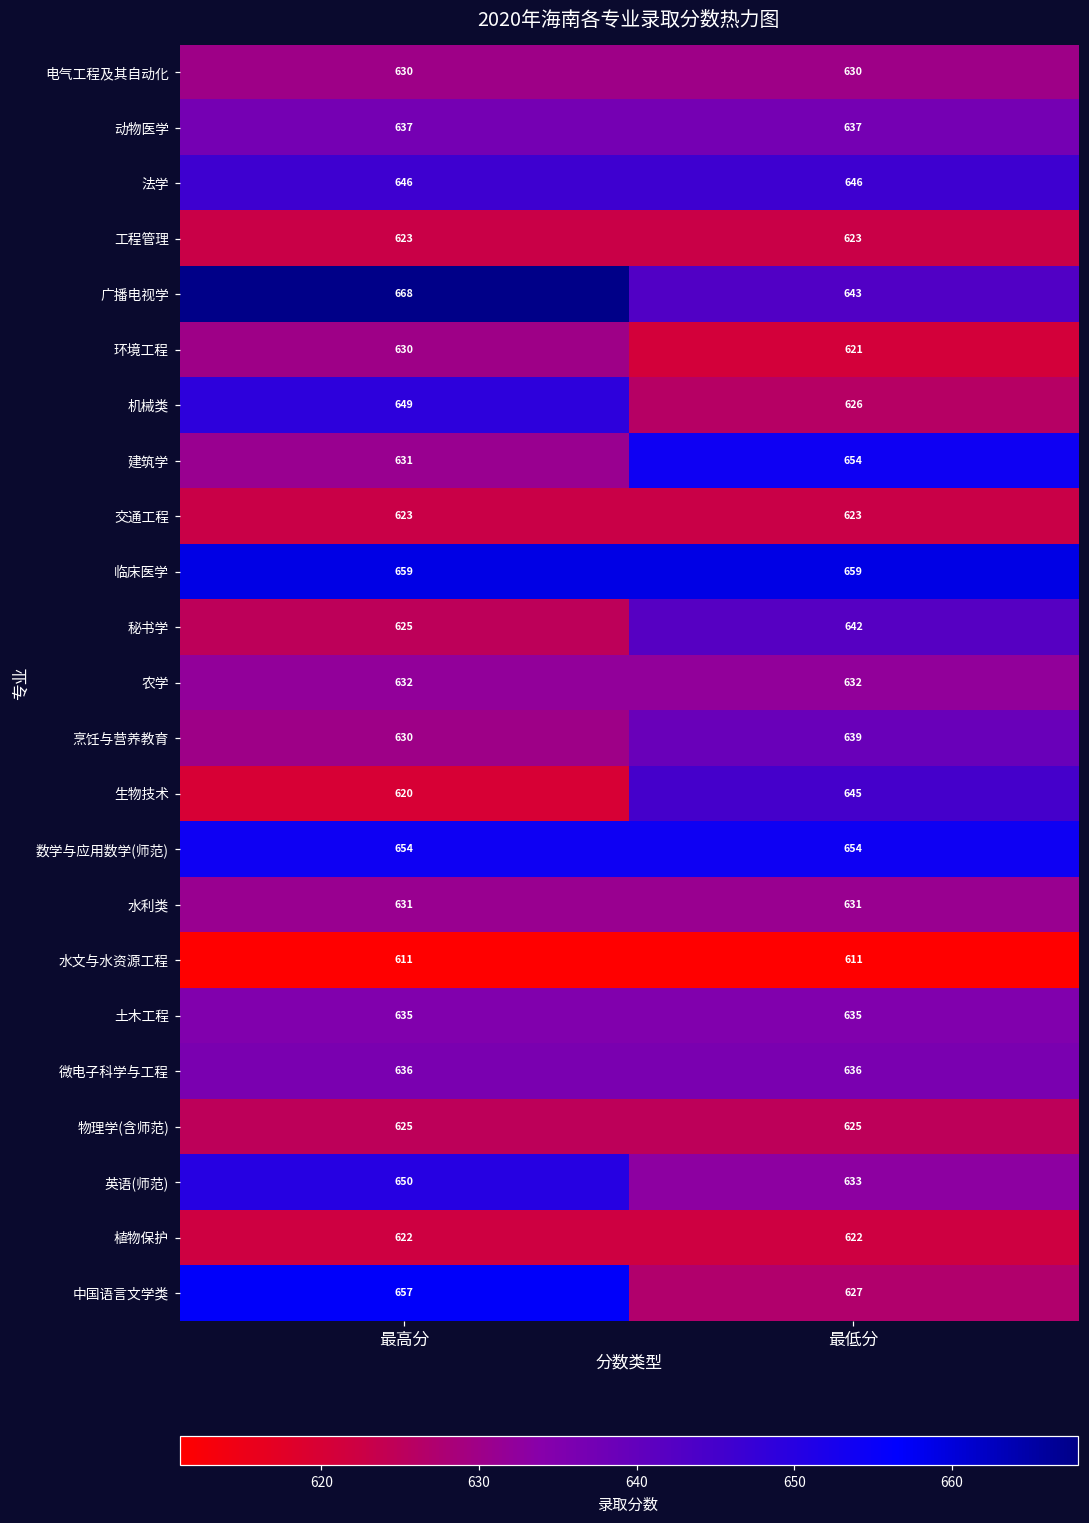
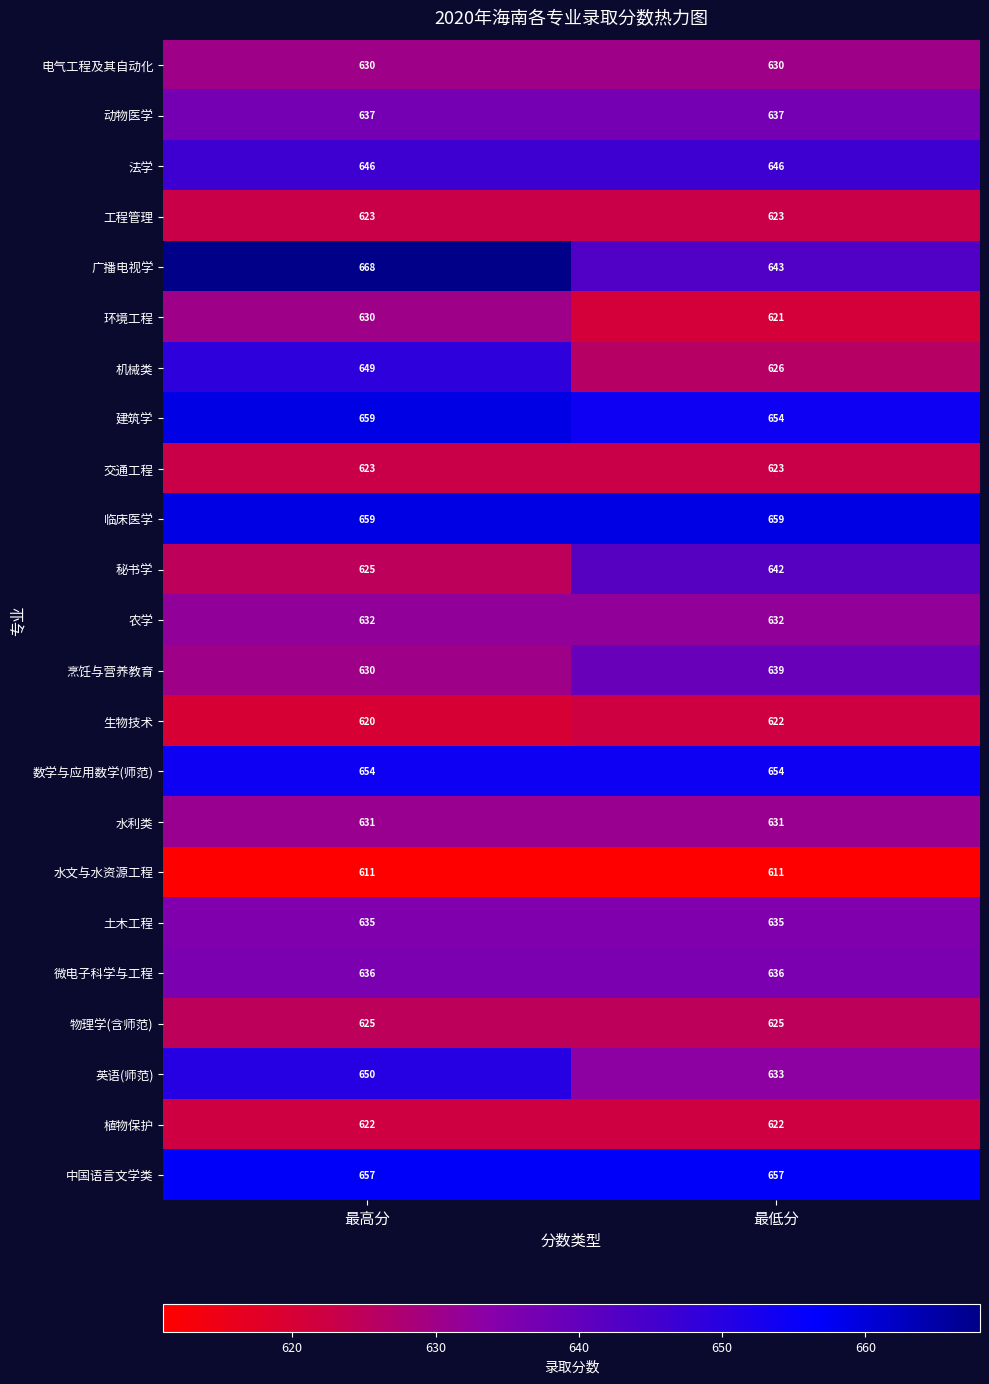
  {
    "电气工程及其自动化": {
      "最高分": 630,
      "最低分": 630
    },
    "动物医学": {
      "最高分": 637,
      "最低分": 637
    },
    "法学": {
      "最高分": 646,
      "最低分": 646
    },
    "工程管理": {
      "最高分": 623,
      "最低分": 623
    },
    "广播电视学": {
      "最高分": 668,
      "最低分": 643
    },
    "环境工程": {
      "最高分": 630,
      "最低分": 621
    },
    "机械类": {
      "最高分": 649,
      "最低分": 626
    },
    "建筑学": {
-     "最高分": 631,
+     "最高分": 659,
      "最低分": 654
    },
    "交通工程": {
      "最高分": 623,
      "最低分": 623
    },
    "临床医学": {
      "最高分": 659,
      "最低分": 659
    },
    "秘书学": {
      "最高分": 625,
      "最低分": 642
    },
    "农学": {
      "最高分": 632,
      "最低分": 632
    },
    "烹饪与营养教育": {
      "最高分": 630,
      "最低分": 639
    },
    "生物技术": {
      "最高分": 620,
-     "最低分": 645
+     "最低分": 622
    },
    "数学与应用数学(师范)": {
      "最高分": 654,
      "最低分": 654
    },
    "水利类": {
      "最高分": 631,
      "最低分": 631
    },
    "水文与水资源工程": {
      "最高分": 611,
      "最低分": 611
    },
    "土木工程": {
      "最高分": 635,
      "最低分": 635
    },
    "微电子科学与工程": {
      "最高分": 636,
      "最低分": 636
    },
    "物理学(含师范)": {
      "最高分": 625,
      "最低分": 625
    },
    "英语(师范)": {
      "最高分": 650,
      "最低分": 633
    },
    "植物保护": {
      "最高分": 622,
      "最低分": 622
    },
    "中国语言文学类": {
      "最高分": 657,
-     "最低分": 627
+     "最低分": 657
    }
  }
